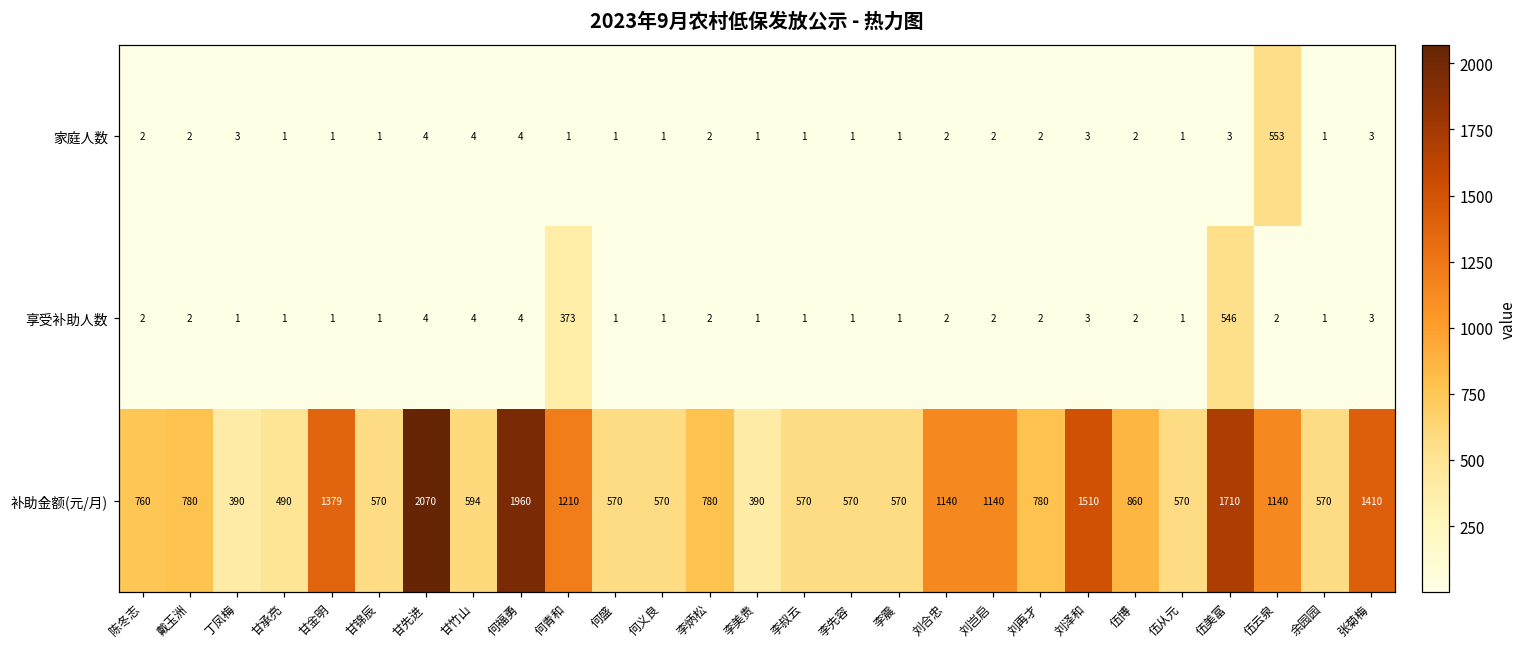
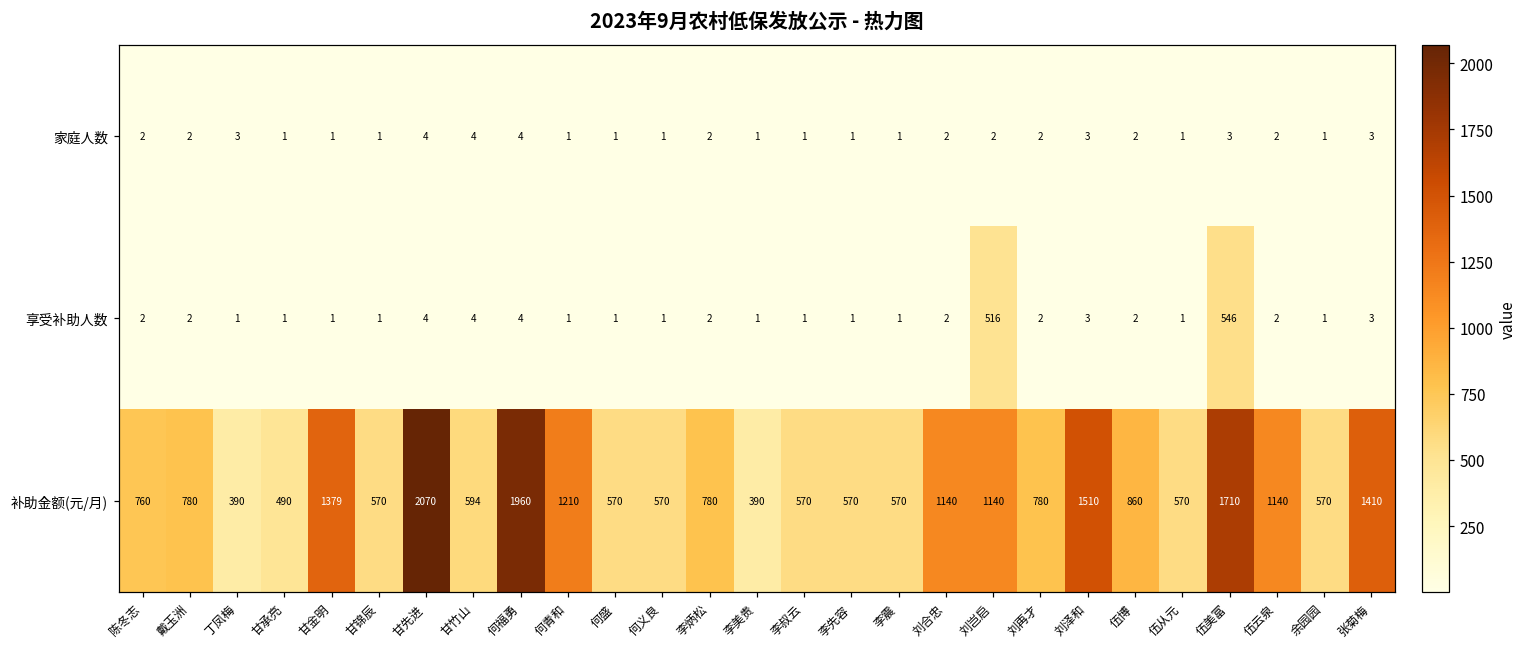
  {
    "家庭人数": {
      "陈冬志": 2,
      "戴玉洲": 2,
      "丁凤梅": 3,
      "甘承亮": 1,
      "甘金明": 1,
      "甘锦辰": 1,
      "甘先进": 4,
      "甘竹山": 4,
      "何福勇": 4,
      "何青和": 1,
      "何盛": 1,
      "何义良": 1,
      "李炳松": 2,
      "李美贵": 1,
      "李叔云": 1,
      "李先容": 1,
      "李震": 1,
      "刘合忠": 2,
      "刘岂启": 2,
      "刘再才": 2,
      "刘泽和": 3,
      "伍博": 2,
      "伍从元": 1,
      "伍美富": 3,
-     "伍云泉": 553,
+     "伍云泉": 2,
      "余园园": 1,
      "张菊梅": 3
    },
    "享受补助人数": {
      "陈冬志": 2,
      "戴玉洲": 2,
      "丁凤梅": 1,
      "甘承亮": 1,
      "甘金明": 1,
      "甘锦辰": 1,
      "甘先进": 4,
      "甘竹山": 4,
      "何福勇": 4,
-     "何青和": 373,
+     "何青和": 1,
      "何盛": 1,
      "何义良": 1,
      "李炳松": 2,
      "李美贵": 1,
      "李叔云": 1,
      "李先容": 1,
      "李震": 1,
      "刘合忠": 2,
-     "刘岂启": 2,
+     "刘岂启": 516,
      "刘再才": 2,
      "刘泽和": 3,
      "伍博": 2,
      "伍从元": 1,
      "伍美富": 546,
      "伍云泉": 2,
      "余园园": 1,
      "张菊梅": 3
    },
    "补助金额(元/月)": {
      "陈冬志": 760,
      "戴玉洲": 780,
      "丁凤梅": 390,
      "甘承亮": 490,
      "甘金明": 1379,
      "甘锦辰": 570,
      "甘先进": 2070,
      "甘竹山": 594,
      "何福勇": 1960,
      "何青和": 1210,
      "何盛": 570,
      "何义良": 570,
      "李炳松": 780,
      "李美贵": 390,
      "李叔云": 570,
      "李先容": 570,
      "李震": 570,
      "刘合忠": 1140,
      "刘岂启": 1140,
      "刘再才": 780,
      "刘泽和": 1510,
      "伍博": 860,
      "伍从元": 570,
      "伍美富": 1710,
      "伍云泉": 1140,
      "余园园": 570,
      "张菊梅": 1410
    }
  }
